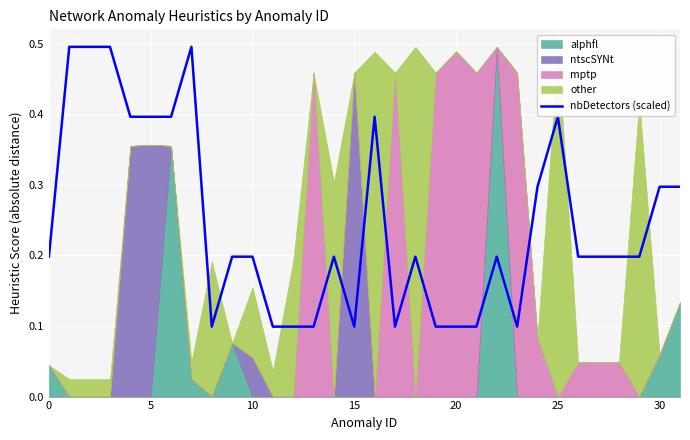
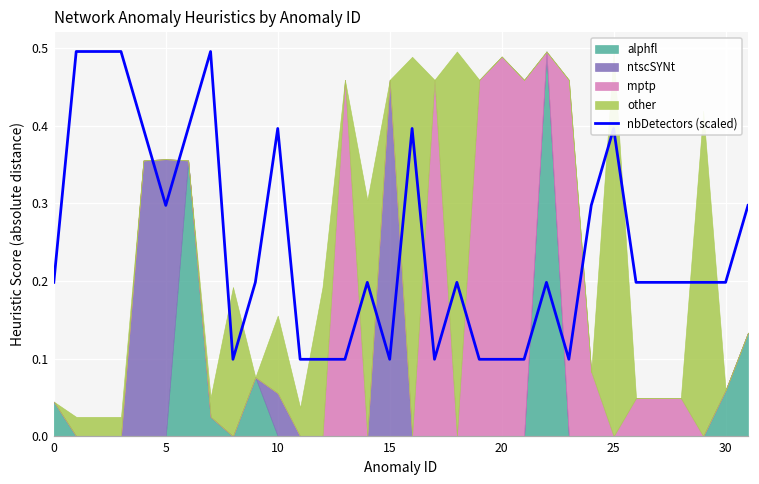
  {
    "nbDetectors (scaled)": {
      "0": 0.20,
-     "5": 0.40,
-     "10": 0.20,
+     "5": 0.30,
+     "10": 0.40,
      "15": 0.10,
      "20": 0.10,
      "25": 0.40,
-     "30": 0.30
+     "30": 0.20
    },
    "alphfl": {
      "5": 0.00,
      "10": 0.00,
      "15": 0.00
    },
    "other": {
      "10": 0.10
    }
  }
